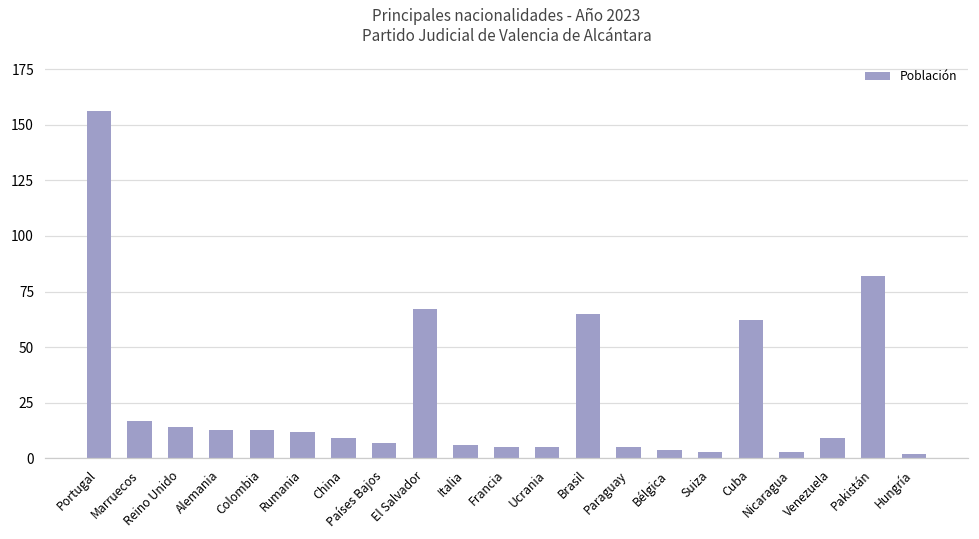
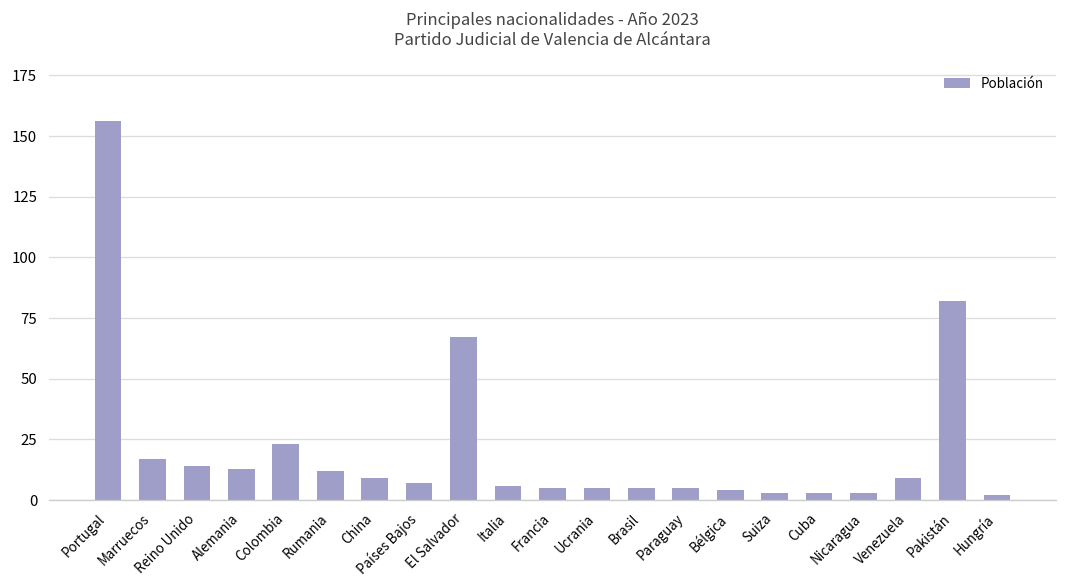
  {
    "Portugal": 156,
    "Marruecos": 17,
    "Reino Unido": 14,
    "Alemania": 13,
-   "Colombia": 13,
+   "Colombia": 23,
    "Rumania": 12,
    "China": 9,
    "Países Bajos": 7,
    "El Salvador": 67,
    "Italia": 6,
    "Francia": 5,
    "Ucrania": 5,
-   "Brasil": 65,
+   "Brasil": 5,
    "Paraguay": 5,
    "Bélgica": 4,
    "Suiza": 3,
-   "Cuba": 62,
+   "Cuba": 3,
    "Nicaragua": 3,
    "Venezuela": 9,
    "Pakistán": 82,
    "Hungría": 2
  }
